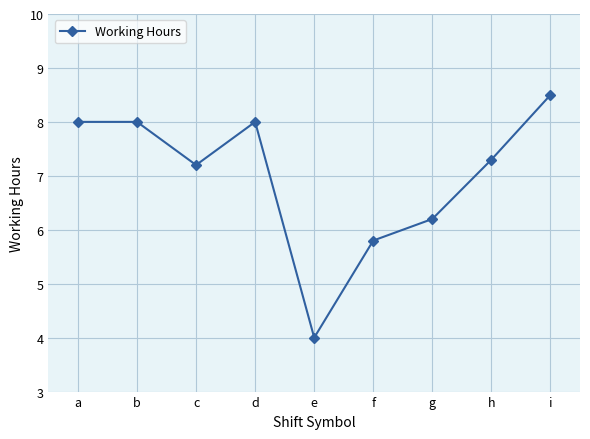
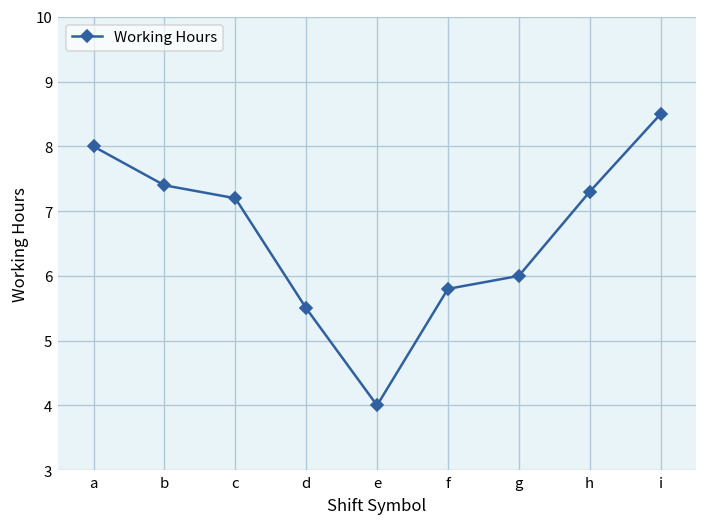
  {
    "a": 8.0,
-   "b": 8.0,
+   "b": 7.4,
    "c": 7.2,
-   "d": 8.0,
+   "d": 5.5,
    "e": 4.0,
    "f": 5.8,
-   "g": 6.2,
+   "g": 6.0,
    "h": 7.3,
    "i": 8.5
  }
